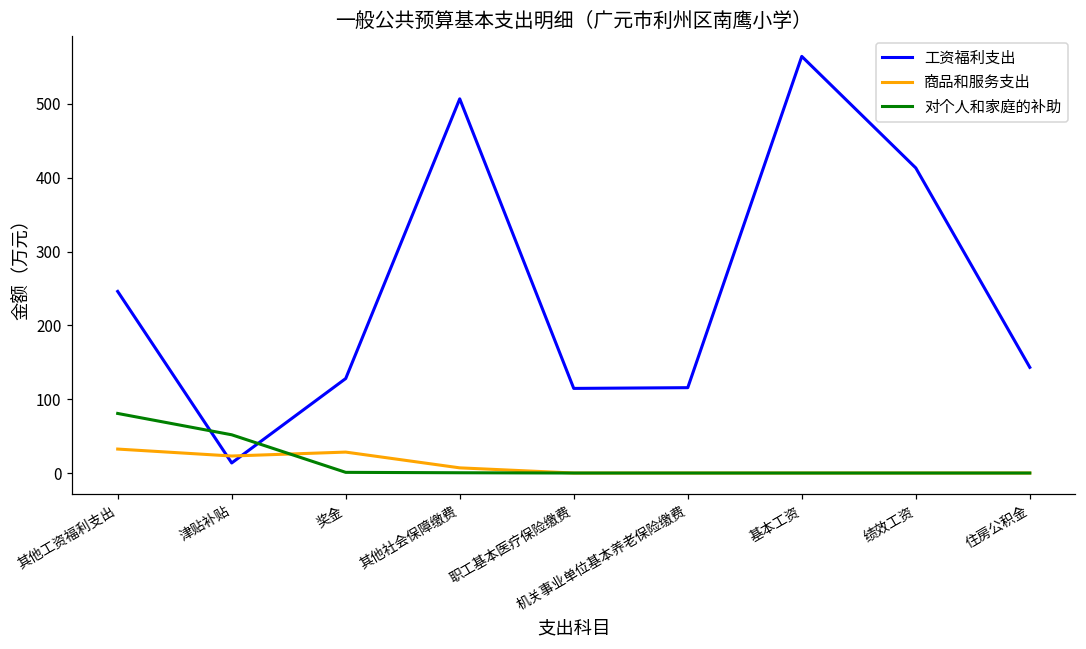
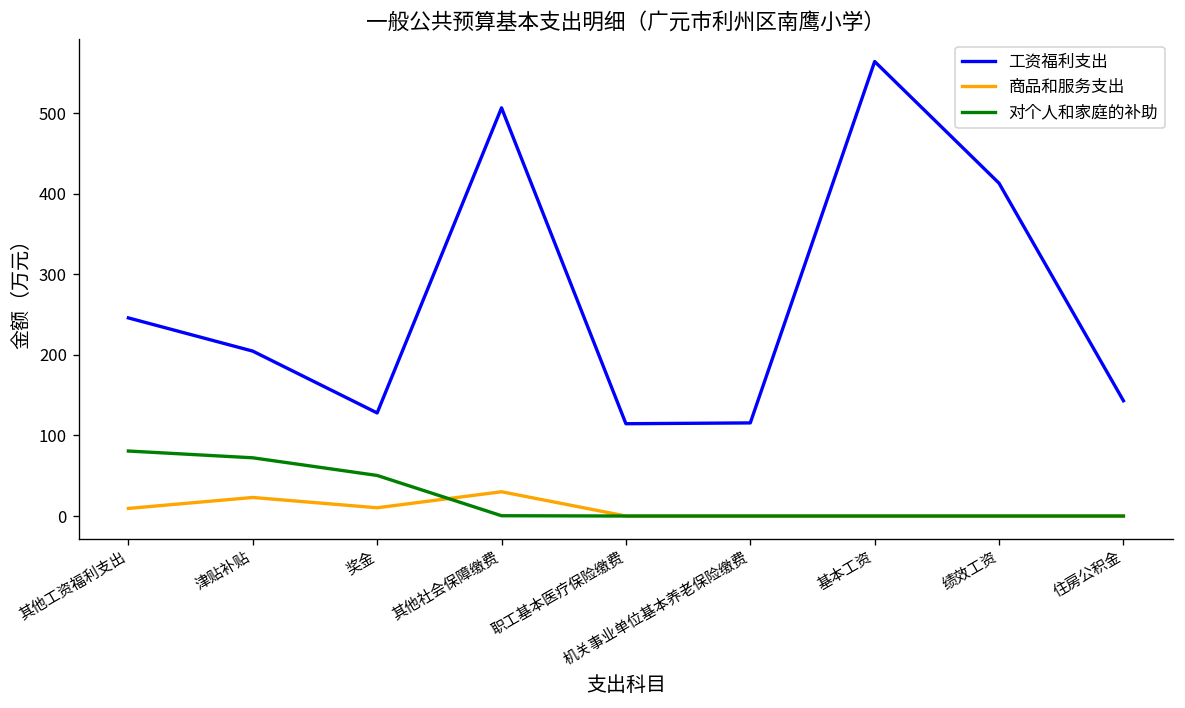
  {
    "工资福利支出": {
      "其他工资福利支出": 250,
-     "津贴补贴": 10,
+     "津贴补贴": 200,
      "奖金": 130,
      "其他社会保障缴费": 510,
      "职工基本医疗保险缴费": 110,
      "机关事业单位基本养老保险缴费": 120,
      "基本工资": 560,
      "绩效工资": 410,
      "住房公积金": 140
    },
    "商品和服务支出": {
-     "其他工资福利支出": 30,
+     "其他工资福利支出": 10,
      "津贴补贴": 20,
-     "奖金": 30,
-     "其他社会保障缴费": 10
+     "奖金": 10,
+     "其他社会保障缴费": 30
    },
    "对个人和家庭的补助": {
      "其他工资福利支出": 80,
-     "津贴补贴": 50,
-     "奖金": 0,
+     "津贴补贴": 70,
+     "奖金": 50,
      "其他社会保障缴费": 0
    }
  }
